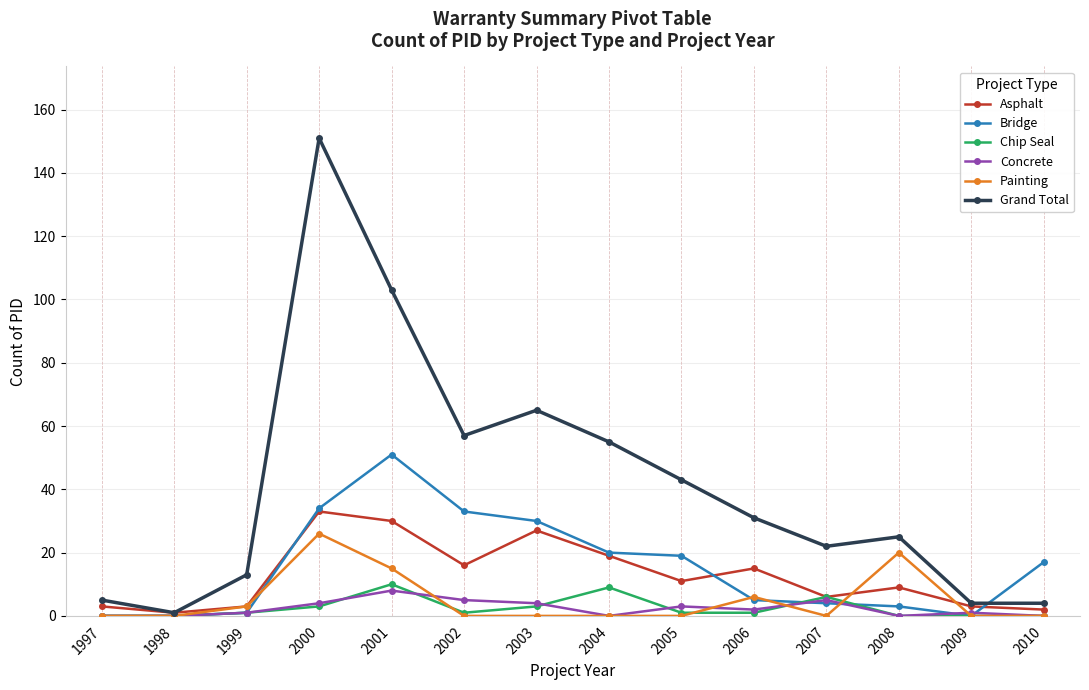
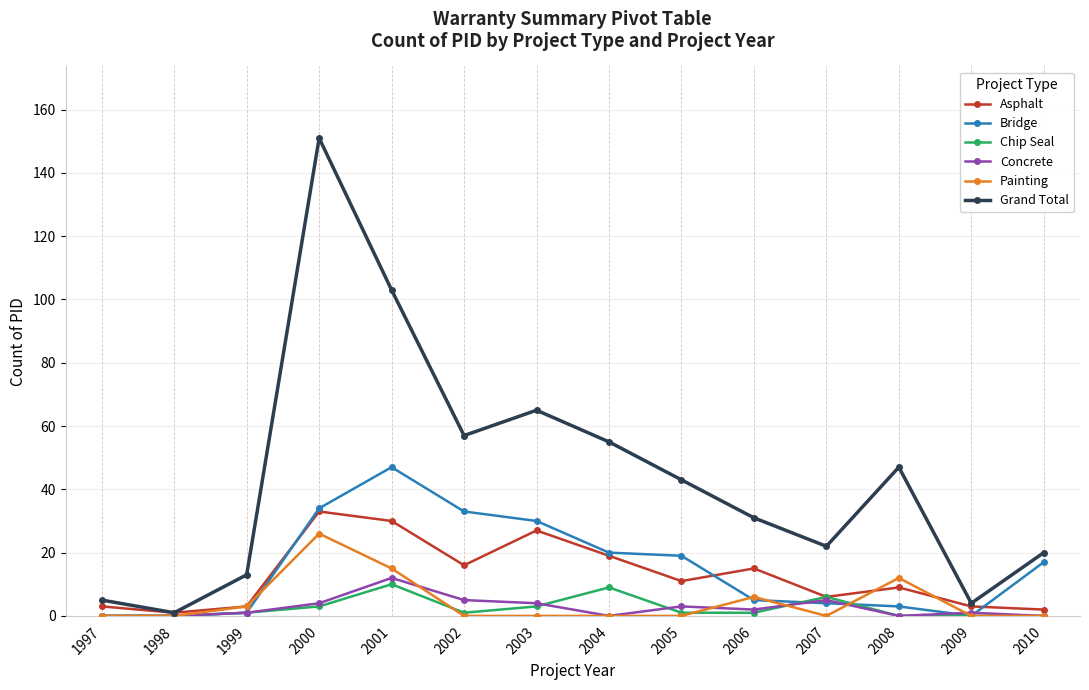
  {
    "Asphalt": {
      "1997": 3,
      "2000": 33,
      "2001": 30,
      "2002": 16,
      "2003": 27,
      "2004": 19,
      "2005": 11,
      "2006": 15,
      "2008": 9,
      "2009": 3,
      "2010": 2
    },
    "Bridge": {
      "2000": 34,
-     "2001": 51,
+     "2001": 47,
      "2002": 33,
      "2003": 30,
      "2004": 20,
      "2005": 19,
      "2006": 5,
      "2007": 4,
      "2008": 3,
      "2010": 17
    },
    "Chip Seal": {
      "2000": 3,
      "2001": 10,
      "2002": 1,
      "2003": 3,
      "2004": 9,
      "2005": 1,
      "2006": 1
    },
    "Concrete": {
      "2000": 4,
-     "2001": 8,
+     "2001": 12,
      "2002": 5,
      "2003": 4,
      "2005": 3,
      "2006": 2,
      "2007": 5,
      "2009": 1
    },
    "Painting": {
      "2000": 26,
      "2001": 15,
      "2002": 0,
      "2003": 0,
      "2005": 0,
      "2006": 6,
      "2007": 0,
-     "2008": 20
+     "2008": 12
    },
    "Grand Total": {
      "1997": 5,
      "1999": 13,
      "2000": 151,
      "2001": 103,
      "2002": 57,
      "2003": 65,
      "2004": 55,
      "2005": 43,
      "2006": 31,
      "2007": 22,
-     "2008": 25,
+     "2008": 47,
      "2009": 4,
-     "2010": 4
+     "2010": 20
    }
  }
